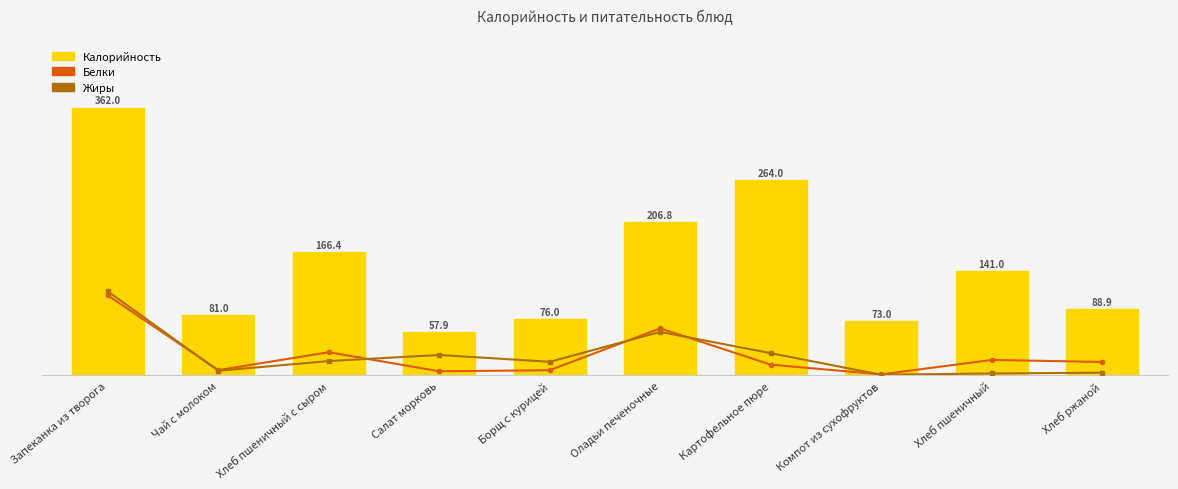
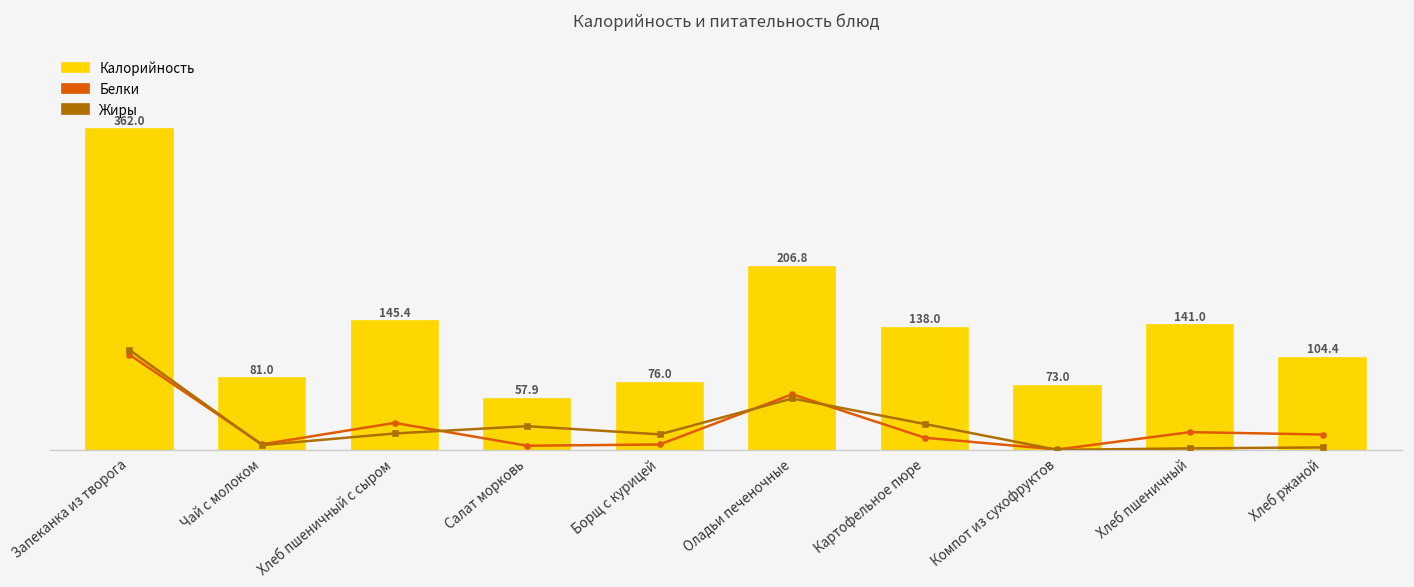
  {
    "Калорийность": {
      "Запеканка из творога": 362.0,
      "Чай с молоком": 81.0,
-     "Хлеб пшеничный с сыром": 166.4,
+     "Хлеб пшеничный с сыром": 145.4,
      "Салат морковь": 57.9,
      "Борщ с курицей": 76.0,
      "Оладьи печеночные": 206.8,
-     "Картофельное пюре": 264.0,
+     "Картофельное пюре": 138.0,
      "Компот из сухофруктов": 73.0,
      "Хлеб пшеничный": 141.0,
-     "Хлеб ржаной": 88.9
+     "Хлеб ржаной": 104.4
    }
  }
